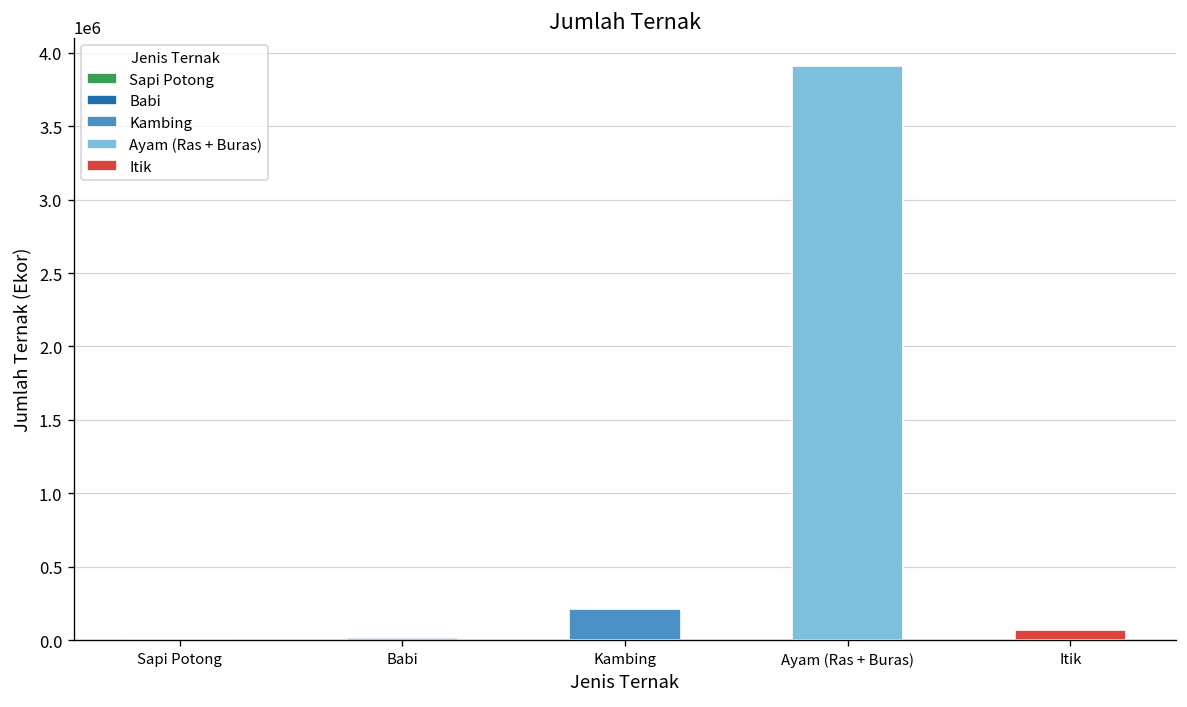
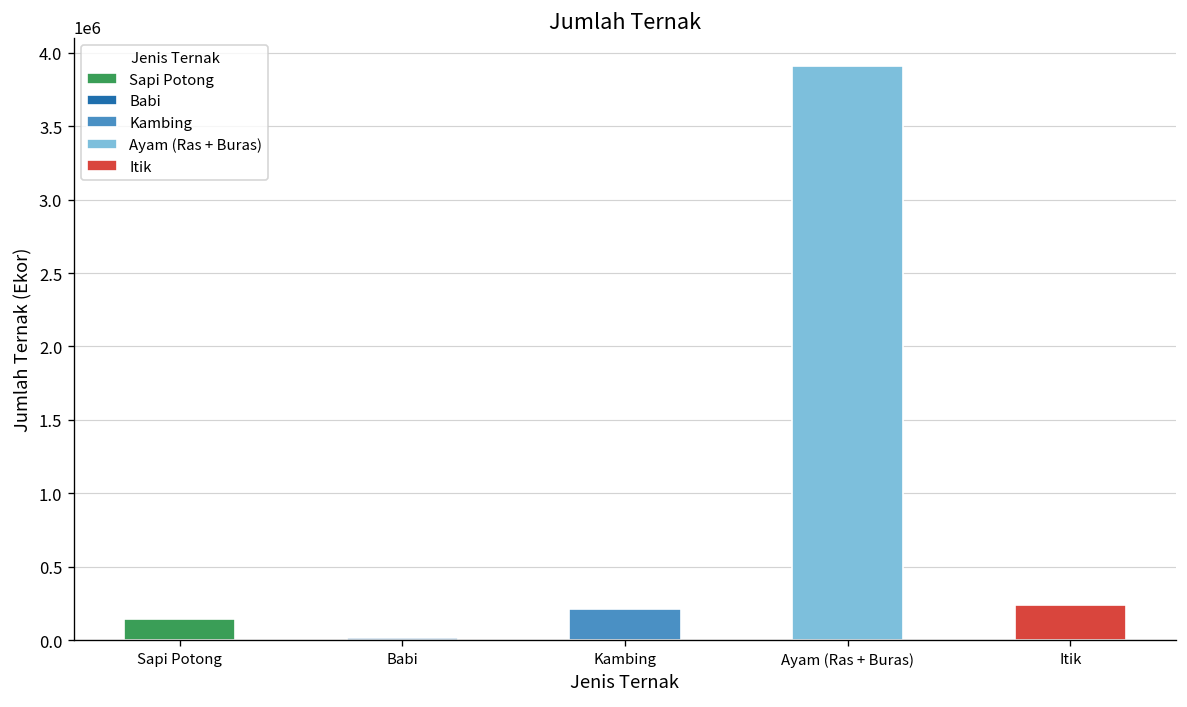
  {
-   "Sapi Potong": 10000,
+   "Sapi Potong": 140000,
    "Kambing": 210000,
    "Ayam (Ras + Buras)": 3910000,
-   "Itik": 70000
+   "Itik": 240000
  }
